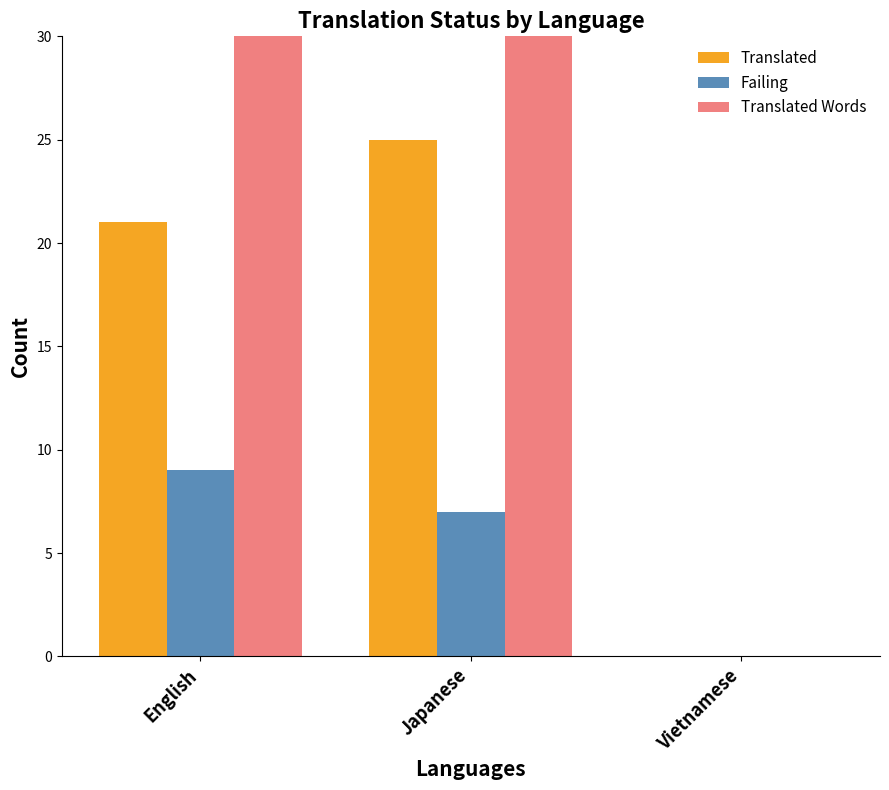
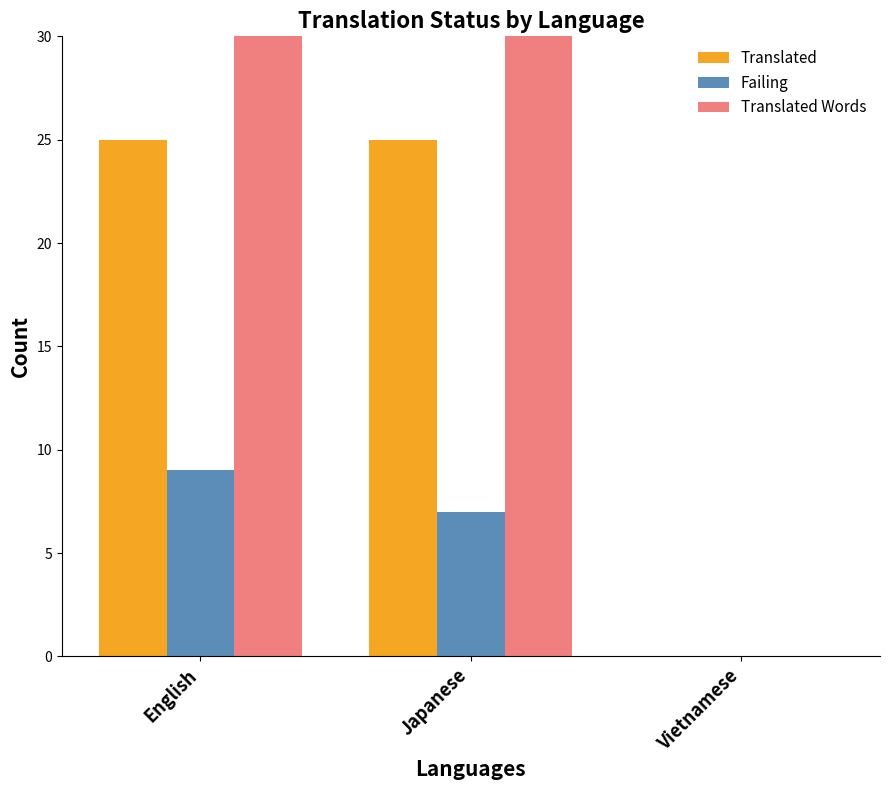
  {
    "Translated": {
-     "English": 21,
+     "English": 25,
      "Japanese": 25,
      "Vietnamese": 0
    },
    "Failing": {
      "English": 9,
      "Japanese": 7,
      "Vietnamese": 0
    },
    "Translated Words": {
      "Vietnamese": 0
    }
  }
